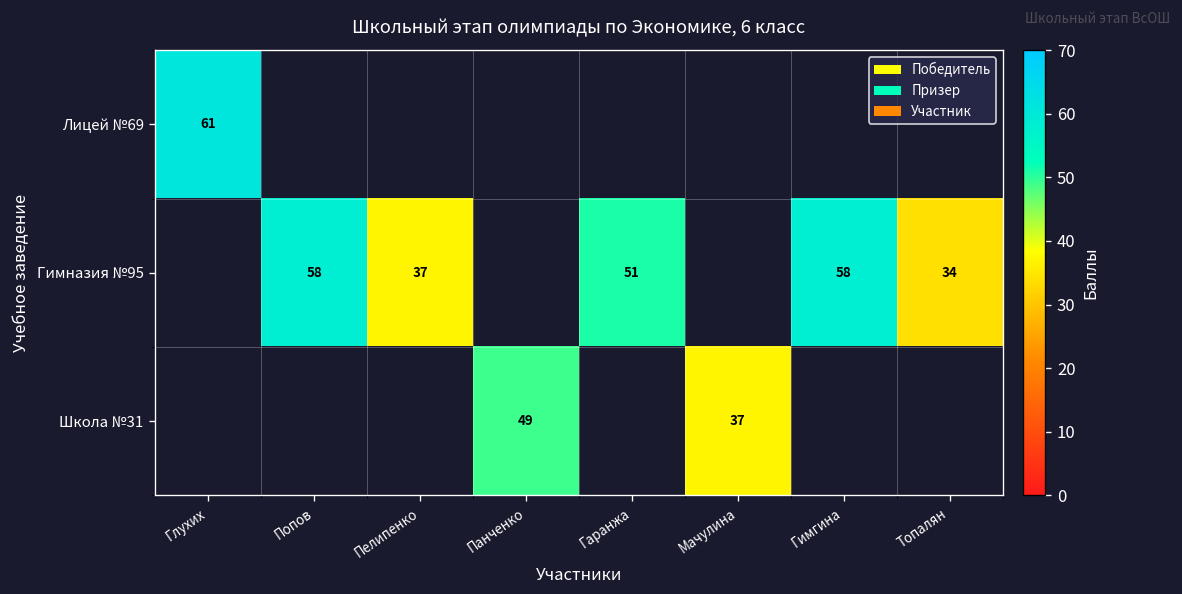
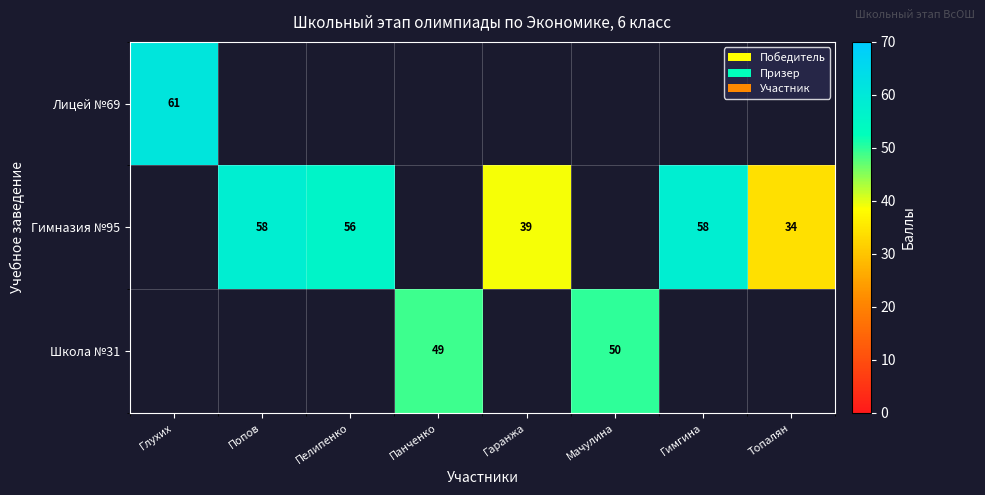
  {
    "Лицей №69": {
      "Глухих": 61
    },
    "Гимназия №95": {
      "Попов": 58,
-     "Пелипенко": 37,
-     "Гаранжа": 51,
+     "Пелипенко": 56,
+     "Гаранжа": 39,
      "Гимгина": 58,
      "Топалян": 34
    },
    "Школа №31": {
      "Панченко": 49,
-     "Мачулина": 37
+     "Мачулина": 50
    }
  }
